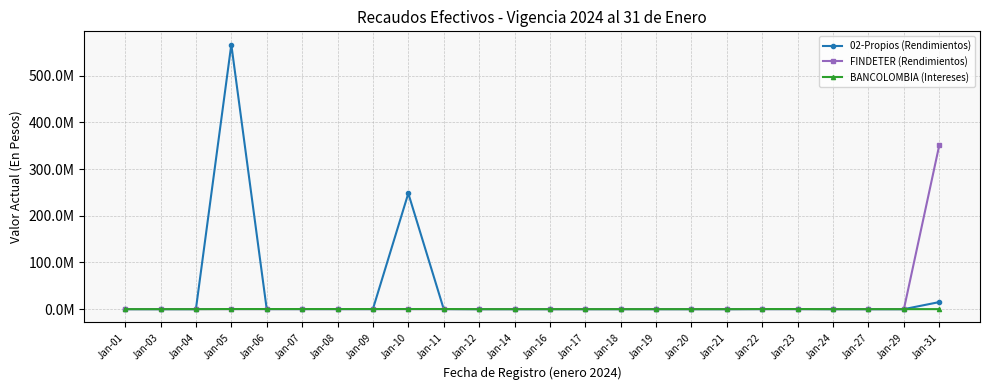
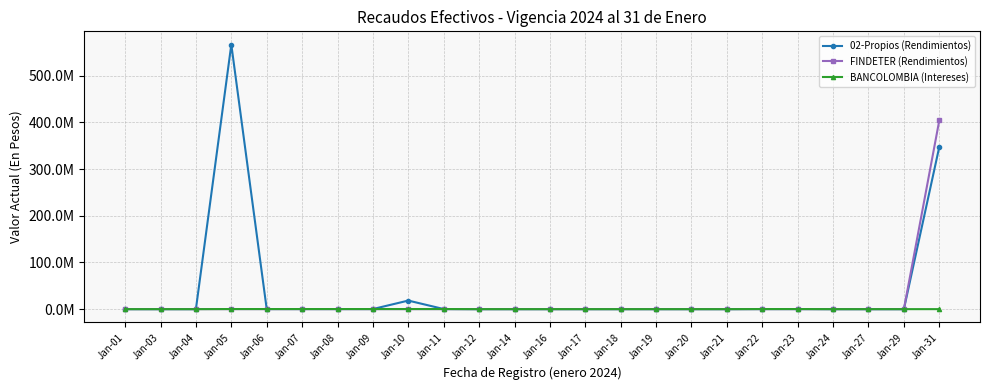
  {
    "02-Propios (Rendimientos)": {
      "Jan-05": 570000000,
-     "Jan-10": 250000000,
-     "Jan-31": 20000000
+     "Jan-10": 20000000,
+     "Jan-31": 350000000
    },
    "FINDETER (Rendimientos)": {
-     "Jan-31": 350000000
+     "Jan-31": 400000000
    },
    "BANCOLOMBIA (Intereses)": {
      "Jan-31": 0
    }
  }
